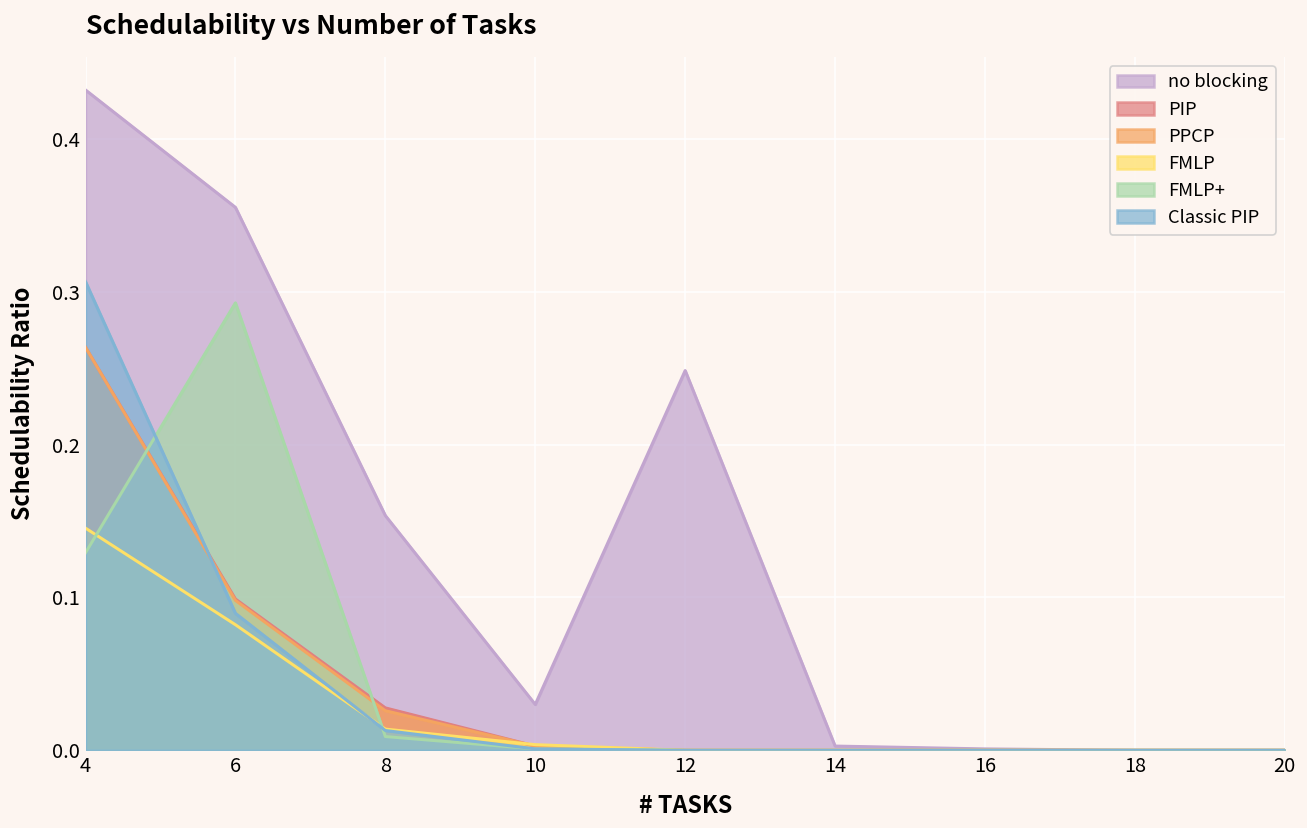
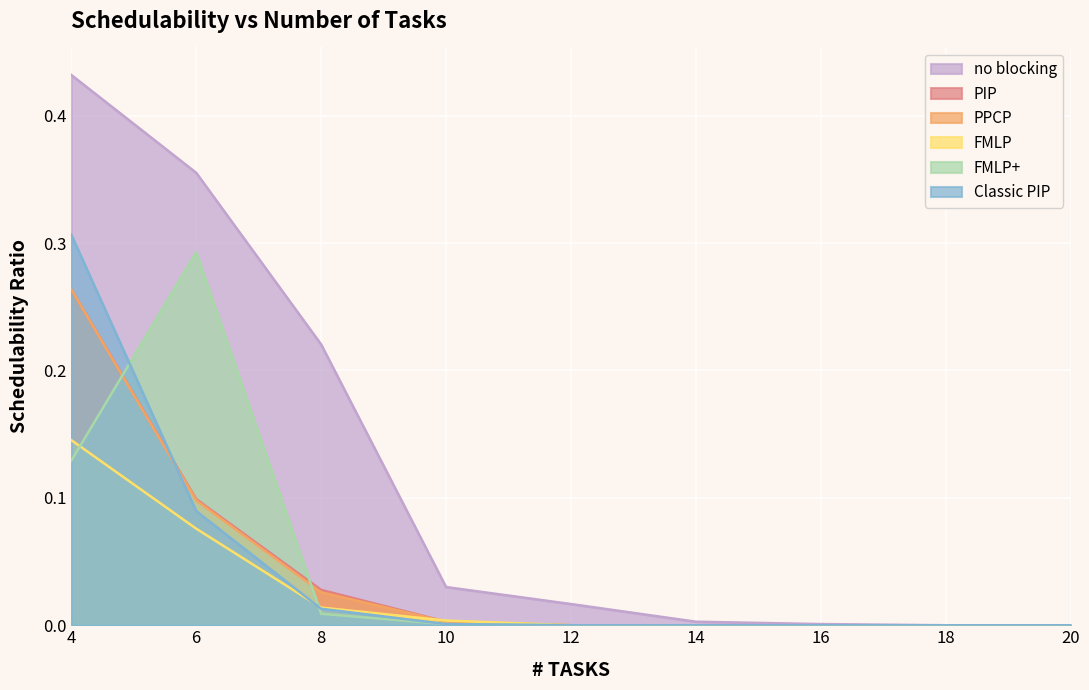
  {
    "no blocking": {
      "4": 0.432,
      "6": 0.355,
-     "8": 0.154,
+     "8": 0.220,
      "10": 0.030,
-     "12": 0.248,
+     "12": 0.017,
      "14": 0.003
    },
    "FMLP": {
      "4": 0.145,
-     "6": 0.082
+     "6": 0.076
    },
    "FMLP+": {
      "4": 0.129,
      "6": 0.293,
      "8": 0.009
    },
    "Classic PIP": {
      "4": 0.307,
      "6": 0.090
    }
  }
